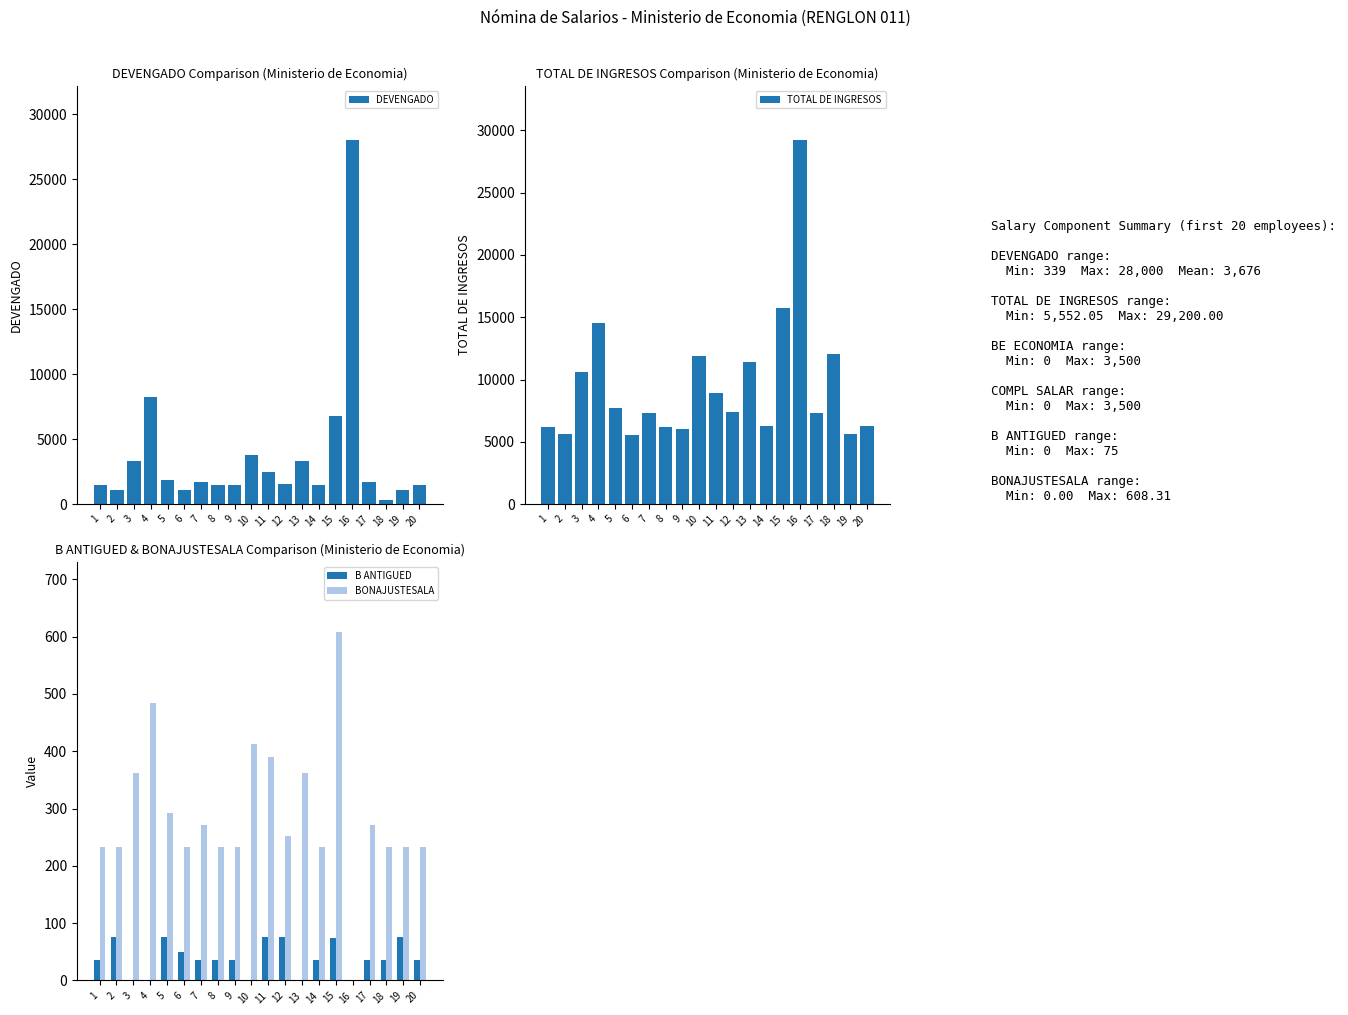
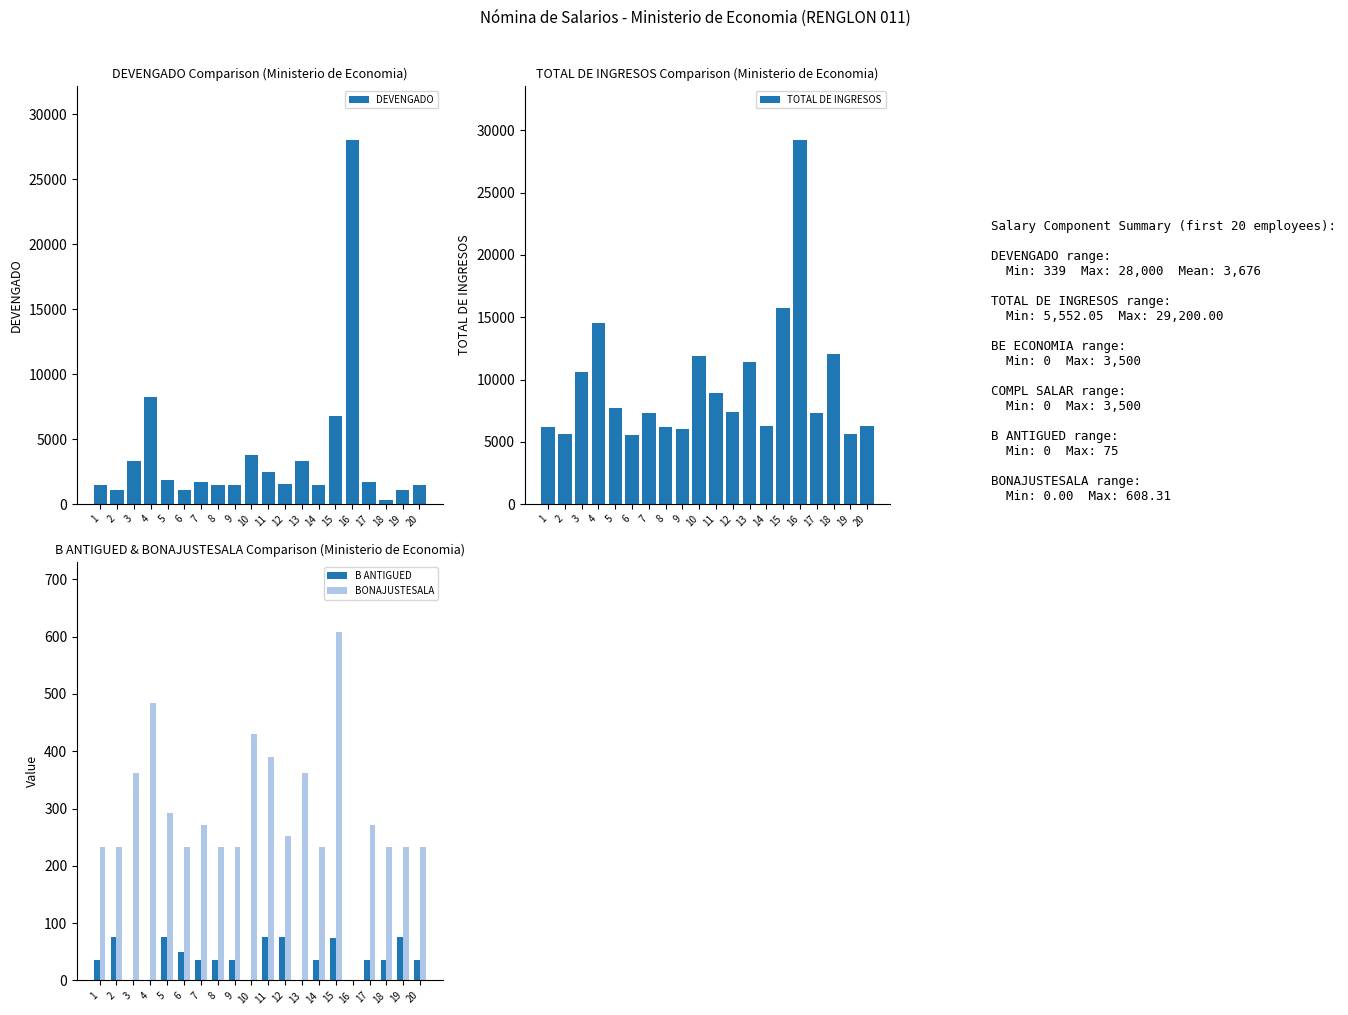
  {
    "DEVENGADO Comparison (Ministerio de Economia)": {
      "1": 1500,
      "2": 1100,
      "3": 3300,
      "4": 8200,
      "5": 1800,
      "6": 1100,
      "7": 1700,
      "8": 1500,
      "9": 1500,
      "10": 3800,
      "11": 2400,
      "12": 1600,
      "13": 3300,
      "14": 1500,
      "15": 6800,
      "16": 28000,
      "17": 1700,
      "18": 300,
      "19": 1100,
      "20": 1500
    },
    "TOTAL DE INGRESOS Comparison (Ministerio de Economia)": {
      "1": 6200,
      "2": 5600,
      "3": 10600,
      "4": 14500,
      "5": 7700,
      "6": 5600,
      "7": 7300,
      "8": 6200,
      "9": 6000,
      "10": 11900,
      "11": 8900,
      "12": 7400,
      "13": 11400,
      "14": 6200,
      "15": 15800,
      "16": 29200,
      "17": 7300,
      "18": 12100,
      "19": 5600,
      "20": 6200
    },
    "B ANTIGUED & BONAJUSTESALA Comparison (Ministerio de Economia)": {
      "B ANTIGUED": {
        "1": 40,
        "2": 80,
        "3": 0,
        "4": 0,
        "5": 80,
        "6": 50,
        "7": 40,
        "8": 40,
        "9": 40,
        "10": 0,
        "11": 80,
        "12": 80,
        "13": 0,
        "14": 40,
        "15": 70,
        "16": 0,
        "17": 40,
        "18": 40,
        "19": 80,
        "20": 40
      },
      "BONAJUSTESALA": {
        "1": 230,
        "2": 230,
        "3": 360,
        "4": 480,
        "5": 290,
        "6": 230,
        "7": 270,
        "8": 230,
        "9": 230,
-       "10": 410,
+       "10": 430,
        "11": 390,
        "12": 250,
        "13": 360,
        "14": 230,
        "15": 610,
        "16": 0,
        "17": 270,
        "18": 230,
        "19": 230,
        "20": 230
      }
    }
  }
